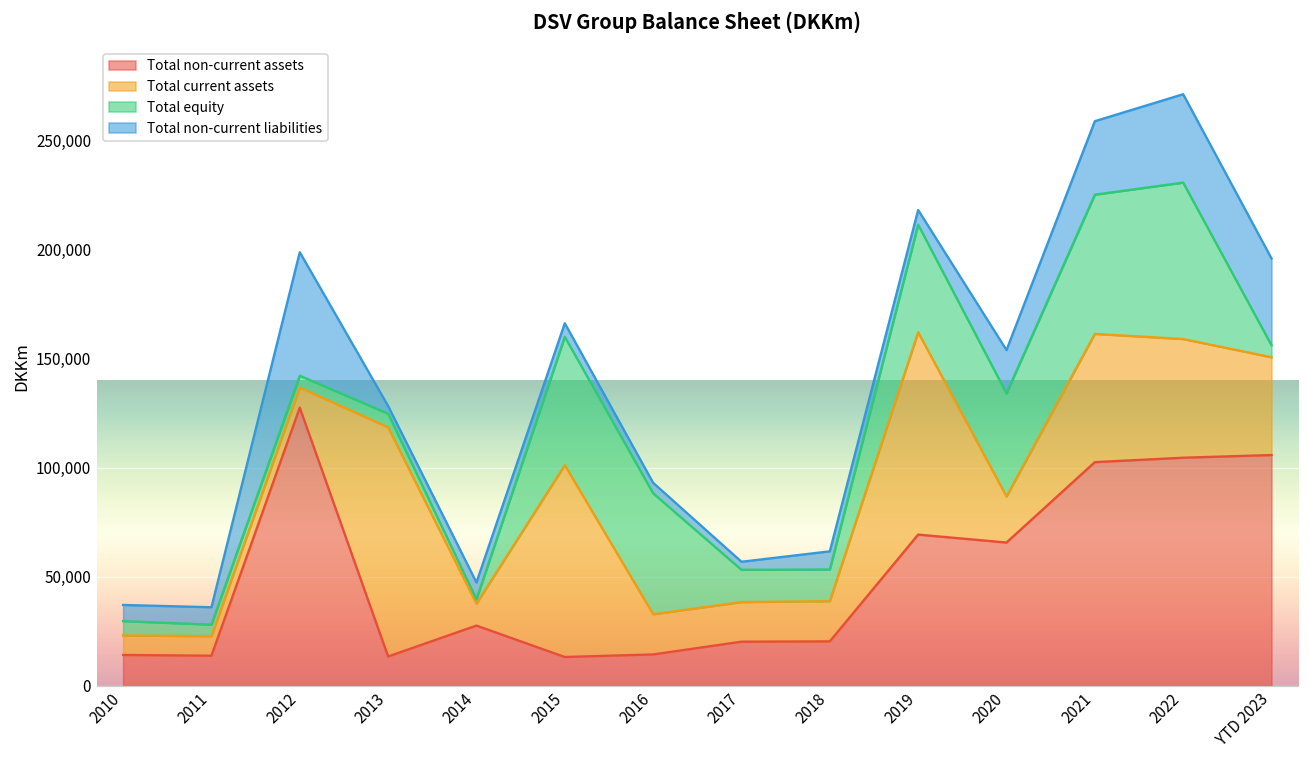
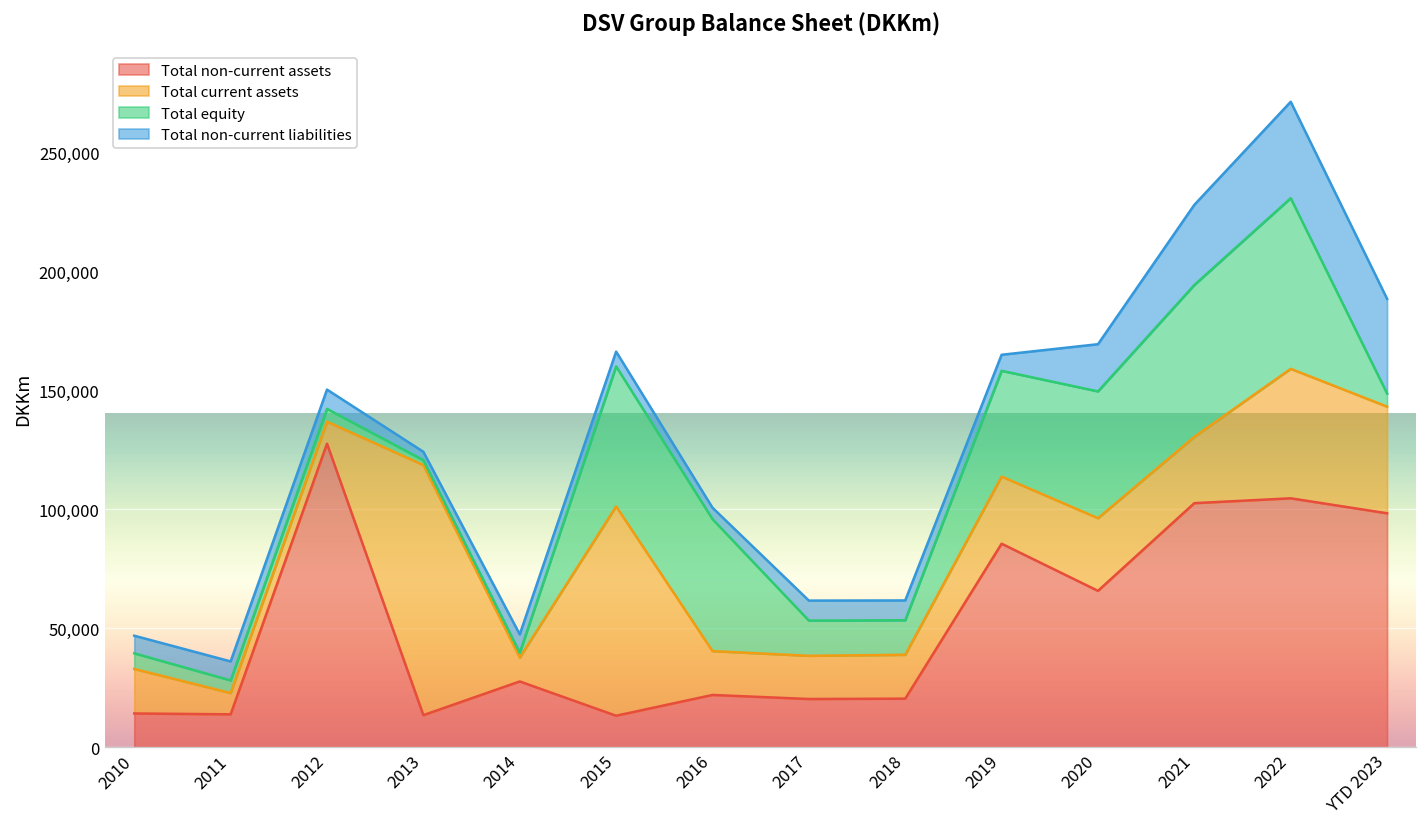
  {
    "Total non-current assets": {
      "2010": "14,000",
      "2011": "14,000",
      "2012": "128,000",
      "2013": "13,000",
      "2014": "28,000",
      "2015": "13,000",
-     "2016": "14,000",
+     "2016": "22,000",
      "2017": "20,000",
      "2018": "20,000",
-     "2019": "69,000",
+     "2019": "86,000",
      "2020": "66,000",
      "2021": "103,000",
      "2022": "105,000",
-     "YTD 2023": "106,000"
+     "YTD 2023": "98,000"
    },
    "Total current assets": {
-     "2010": "9,000",
+     "2010": "19,000",
      "2011": "9,000",
      "2012": "9,000",
      "2013": "105,000",
      "2014": "10,000",
      "2015": "88,000",
      "2016": "18,000",
      "2017": "18,000",
      "2018": "18,000",
-     "2019": "93,000",
-     "2020": "21,000",
-     "2021": "59,000",
+     "2019": "28,000",
+     "2020": "31,000",
+     "2021": "28,000",
      "2022": "54,000",
      "YTD 2023": "45,000"
    },
    "Total equity": {
      "2010": "7,000",
      "2011": "5,000",
      "2012": "5,000",
-     "2013": "6,000",
+     "2013": "2,000",
      "2014": "2,000",
      "2015": "59,000",
      "2016": "55,000",
      "2017": "15,000",
      "2018": "15,000",
-     "2019": "49,000",
-     "2020": "47,000",
+     "2019": "44,000",
+     "2020": "53,000",
      "2021": "64,000",
      "2022": "72,000",
      "YTD 2023": "5,000"
    },
    "Total non-current liabilities": {
      "2010": "7,000",
      "2011": "8,000",
-     "2012": "57,000",
+     "2012": "8,000",
      "2013": "4,000",
      "2014": "8,000",
      "2015": "6,000",
      "2016": "5,000",
-     "2017": "4,000",
+     "2017": "8,000",
      "2018": "8,000",
      "2019": "7,000",
      "2020": "20,000",
      "2021": "34,000",
      "2022": "41,000",
      "YTD 2023": "40,000"
    }
  }
